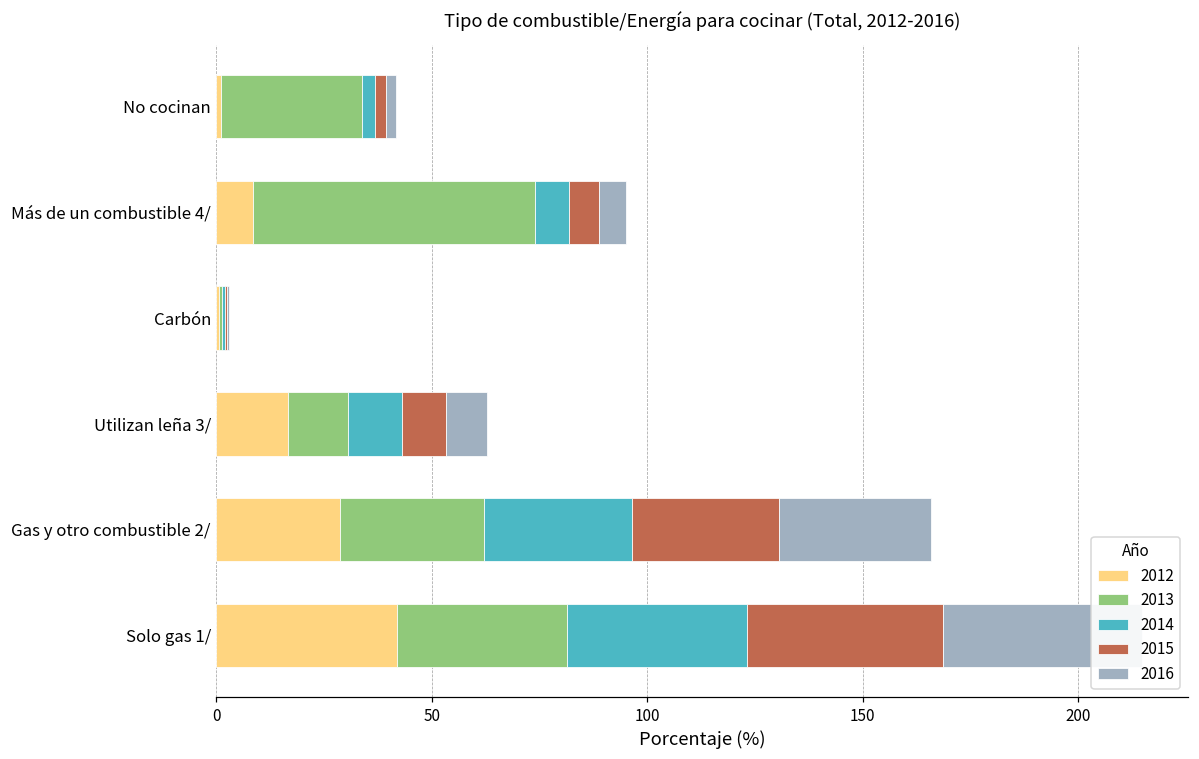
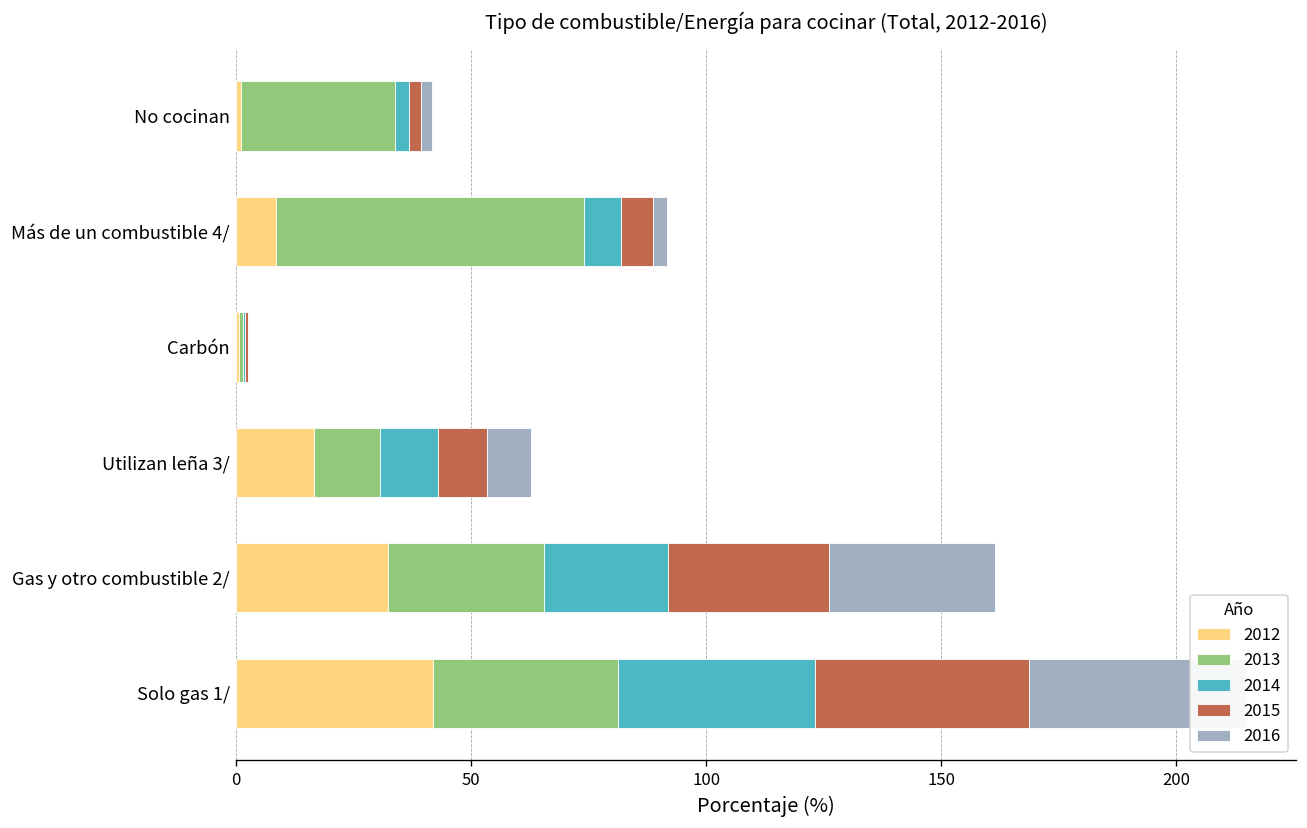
  {
    "2012": {
      "No cocinan": 1,
      "Más de un combustible 4/": 9,
      "Carbón": 1,
      "Utilizan leña 3/": 17,
-     "Gas y otro combustible 2/": 29,
+     "Gas y otro combustible 2/": 32,
      "Solo gas 1/": 42
    },
    "2013": {
      "No cocinan": 33,
      "Más de un combustible 4/": 65,
      "Carbón": 1,
      "Utilizan leña 3/": 14,
      "Gas y otro combustible 2/": 33,
      "Solo gas 1/": 39
    },
    "2014": {
      "No cocinan": 3,
      "Más de un combustible 4/": 8,
      "Utilizan leña 3/": 12,
-     "Gas y otro combustible 2/": 34,
+     "Gas y otro combustible 2/": 26,
      "Solo gas 1/": 42
    },
    "2015": {
      "No cocinan": 3,
      "Más de un combustible 4/": 7,
      "Utilizan leña 3/": 10,
      "Gas y otro combustible 2/": 34,
      "Solo gas 1/": 46
    },
    "2016": {
      "No cocinan": 2,
-     "Más de un combustible 4/": 6,
+     "Más de un combustible 4/": 3,
      "Utilizan leña 3/": 9,
      "Gas y otro combustible 2/": 35
    }
  }
